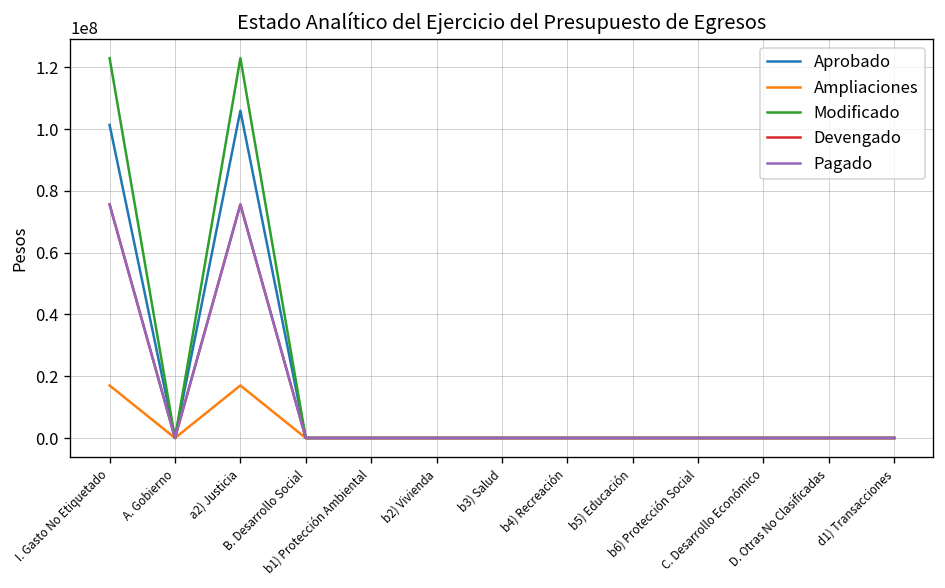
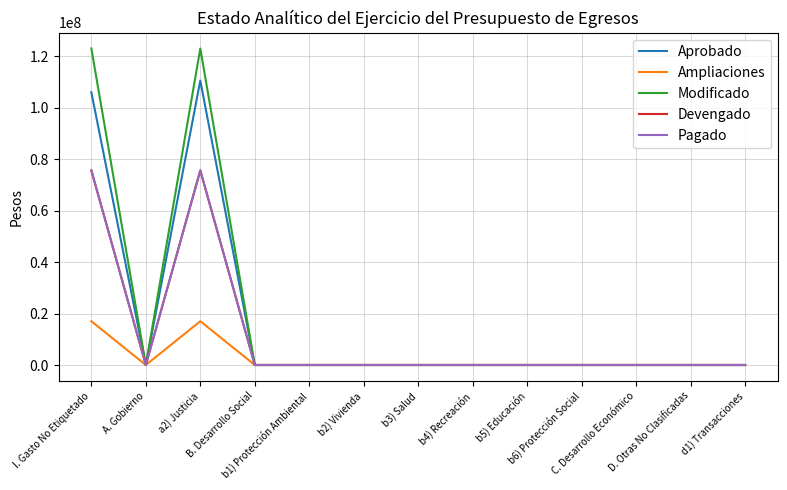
  {
    "Aprobado": {
-     "I. Gasto No Etiquetado": 101000000,
-     "a2) Justicia": 106000000
+     "I. Gasto No Etiquetado": 106000000,
+     "a2) Justicia": 111000000
    },
    "Ampliaciones": {
      "I. Gasto No Etiquetado": 17000000,
      "a2) Justicia": 17000000
    },
    "Modificado": {
      "I. Gasto No Etiquetado": 123000000,
      "a2) Justicia": 123000000
    },
    "Pagado": {
      "I. Gasto No Etiquetado": 76000000,
      "a2) Justicia": 76000000
    }
  }
